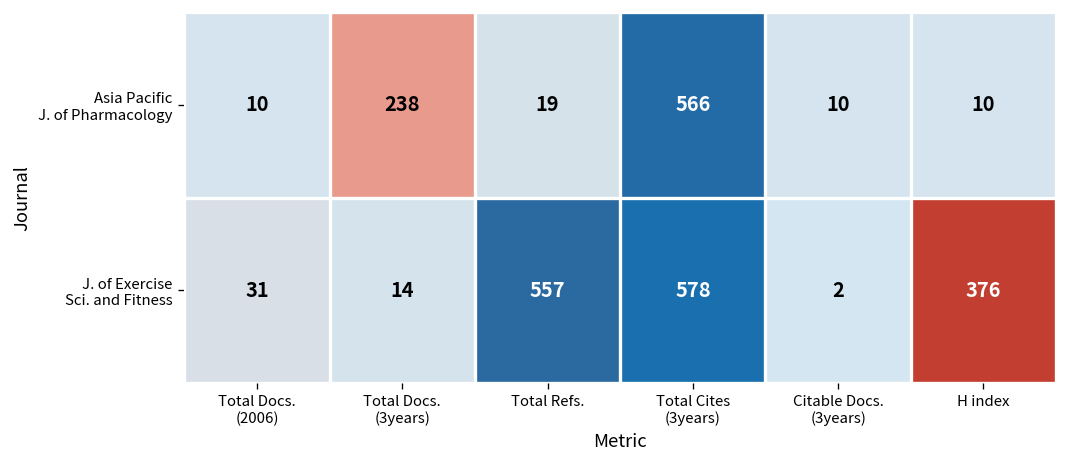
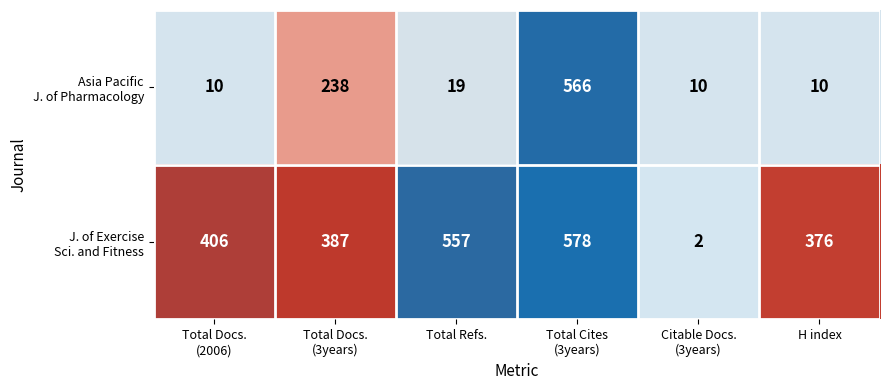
  {
    "Asia Pacific J. of Pharmacology": {
      "Total Docs. (2006)": 10,
      "Total Docs. (3years)": 238,
      "Total Refs.": 19,
      "Total Cites (3years)": 566,
      "Citable Docs. (3years)": 10,
      "H index": 10
    },
    "J. of Exercise Sci. and Fitness": {
-     "Total Docs. (2006)": 31,
-     "Total Docs. (3years)": 14,
+     "Total Docs. (2006)": 406,
+     "Total Docs. (3years)": 387,
      "Total Refs.": 557,
      "Total Cites (3years)": 578,
      "Citable Docs. (3years)": 2,
      "H index": 376
    }
  }
